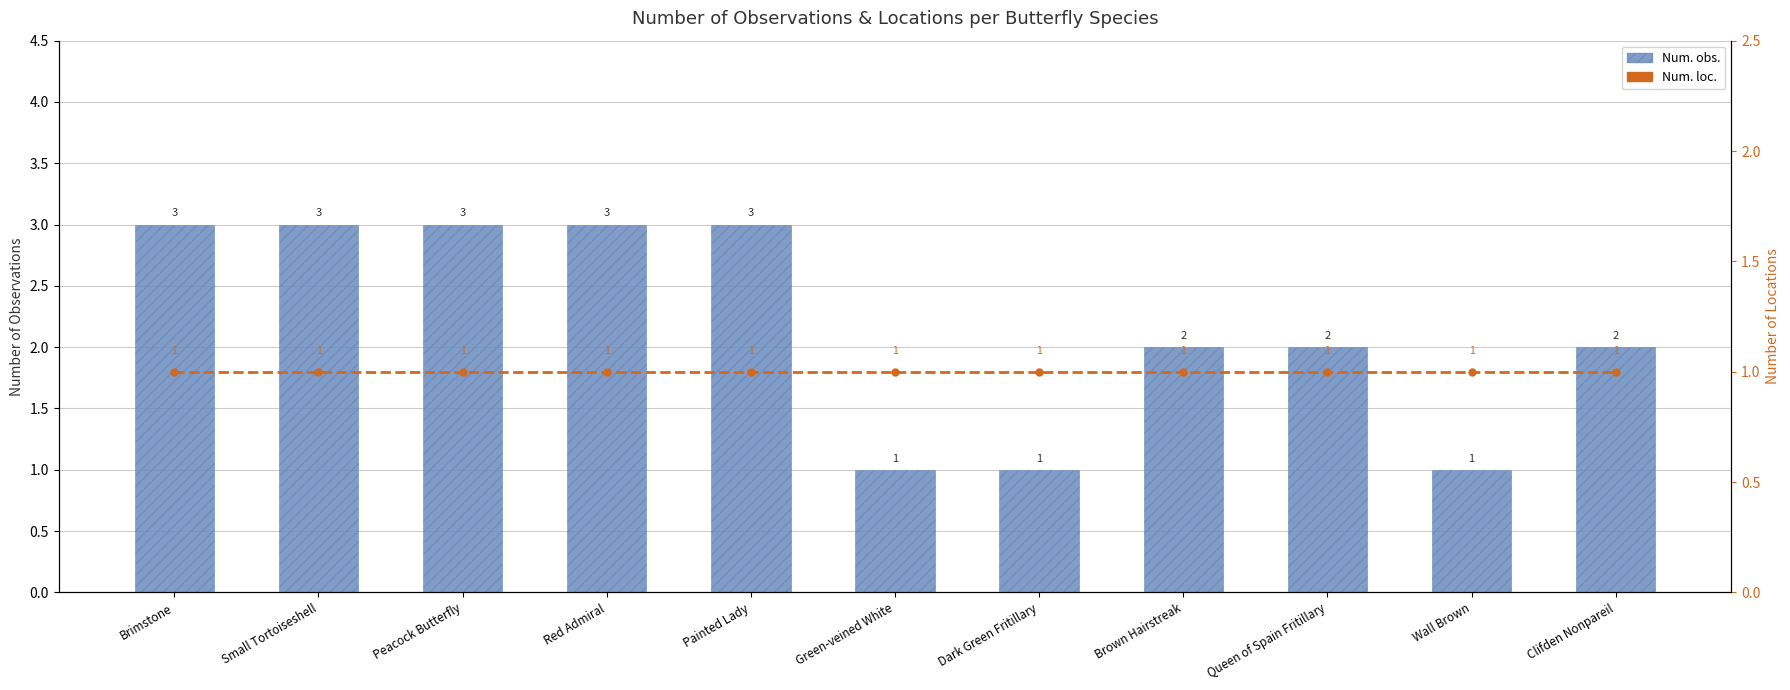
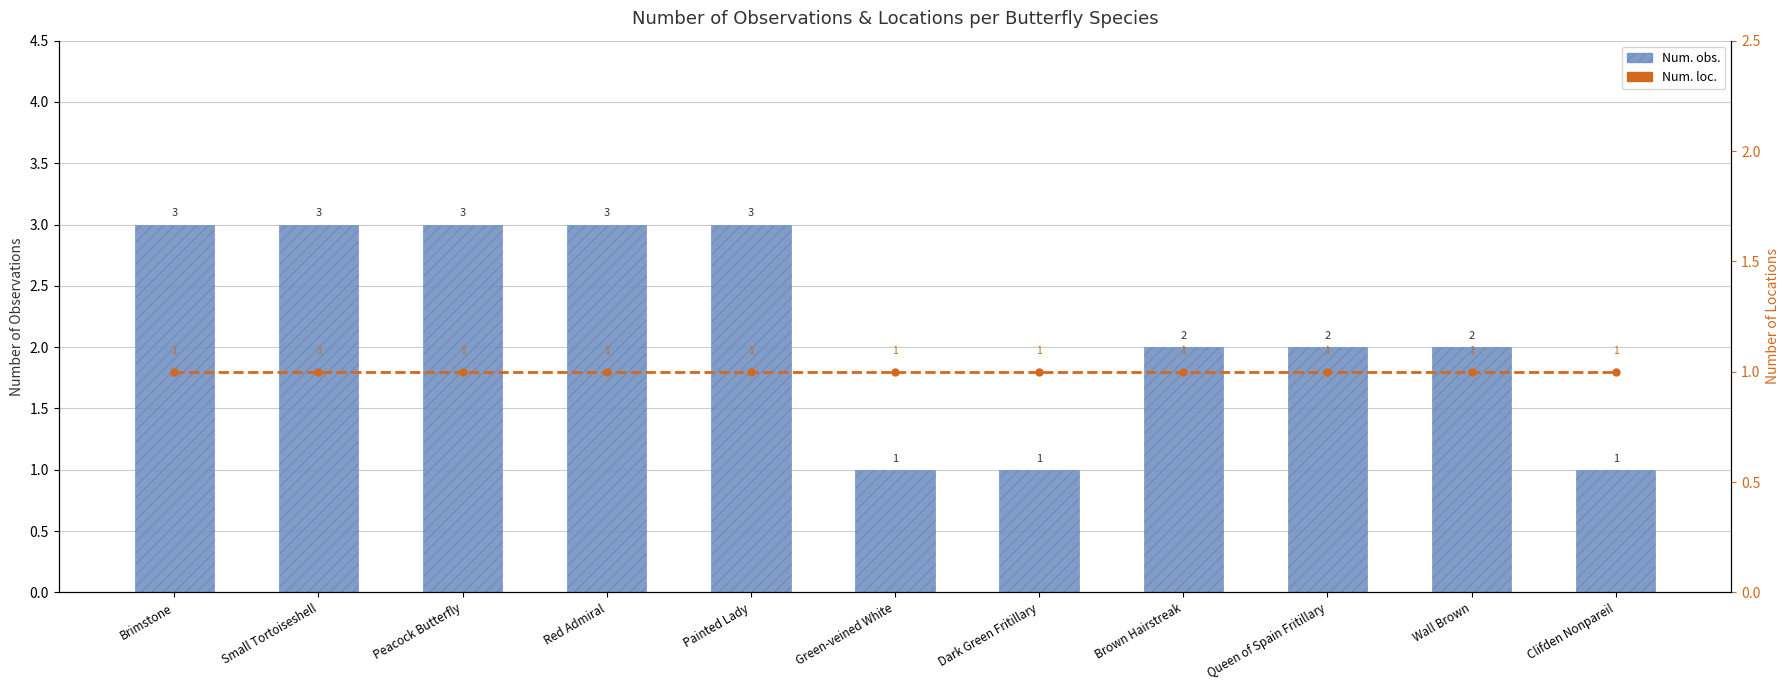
  {
    "Num. obs.": {
      "Brimstone": 3,
      "Small Tortoiseshell": 3,
      "Peacock Butterfly": 3,
      "Red Admiral": 3,
      "Painted Lady": 3,
      "Green-veined White": 1,
      "Dark Green Fritillary": 1,
      "Brown Hairstreak": 2,
      "Queen of Spain Fritillary": 2,
-     "Wall Brown": 1,
-     "Clifden Nonpareil": 2
+     "Wall Brown": 2,
+     "Clifden Nonpareil": 1
    },
    "Num. loc.": {
      "Brimstone": 1,
      "Small Tortoiseshell": 1,
      "Peacock Butterfly": 1,
      "Red Admiral": 1,
      "Painted Lady": 1,
      "Green-veined White": 1,
      "Dark Green Fritillary": 1,
      "Brown Hairstreak": 1,
      "Queen of Spain Fritillary": 1,
      "Wall Brown": 1,
      "Clifden Nonpareil": 1
    }
  }
